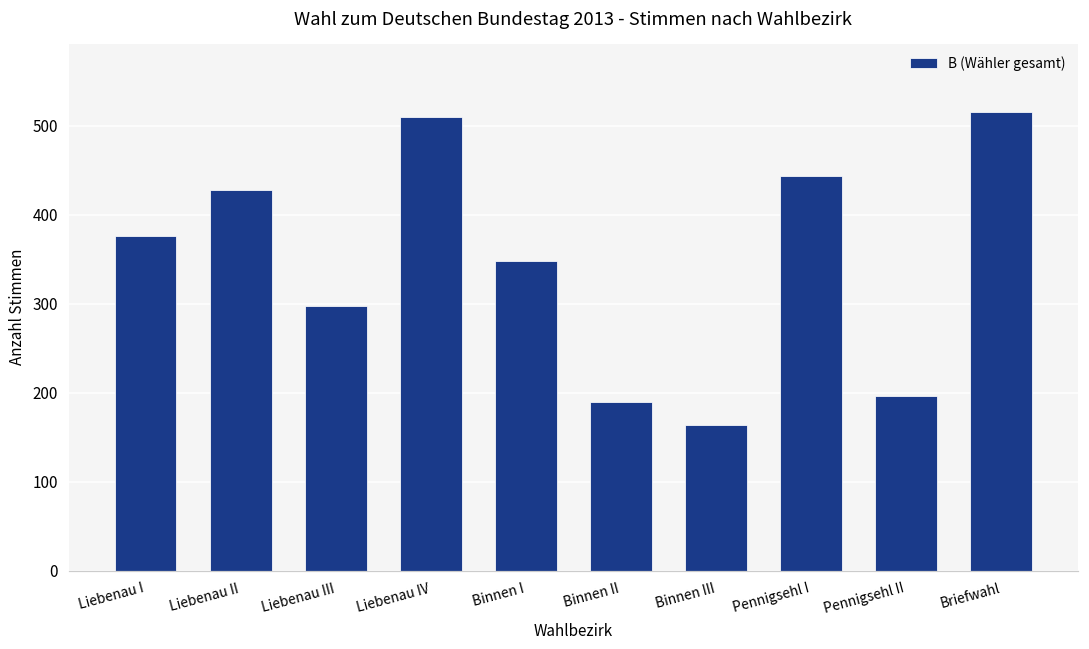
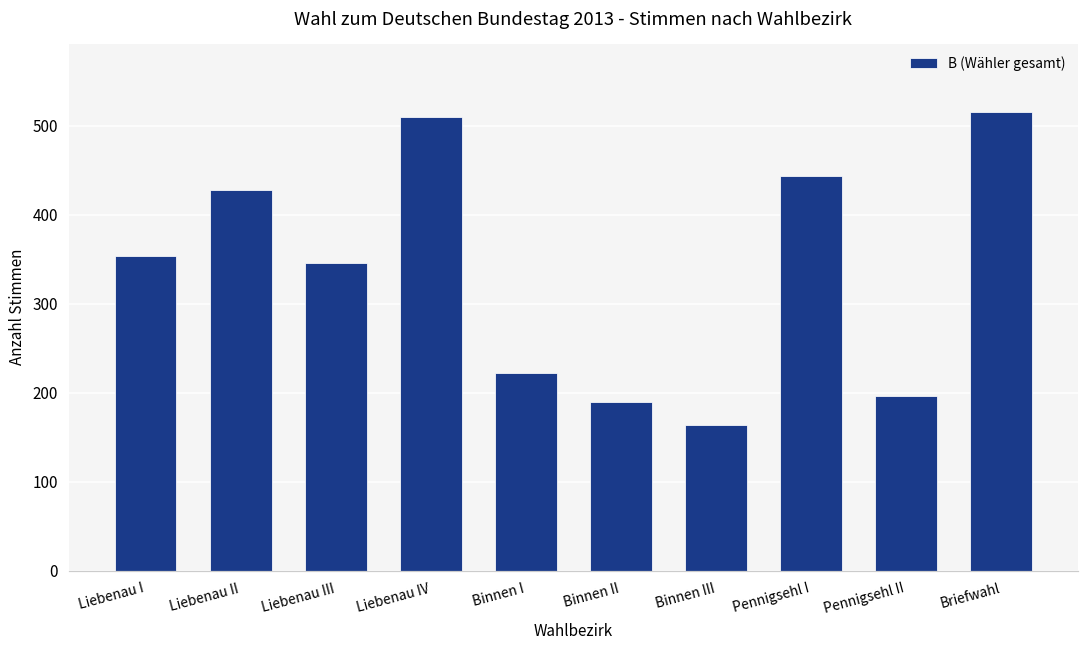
  {
-   "Liebenau I": 380,
+   "Liebenau I": 350,
    "Liebenau II": 430,
-   "Liebenau III": 300,
+   "Liebenau III": 350,
    "Liebenau IV": 510,
-   "Binnen I": 350,
+   "Binnen I": 220,
    "Binnen II": 190,
    "Binnen III": 160,
    "Pennigsehl I": 440,
    "Pennigsehl II": 200,
    "Briefwahl": 520
  }
